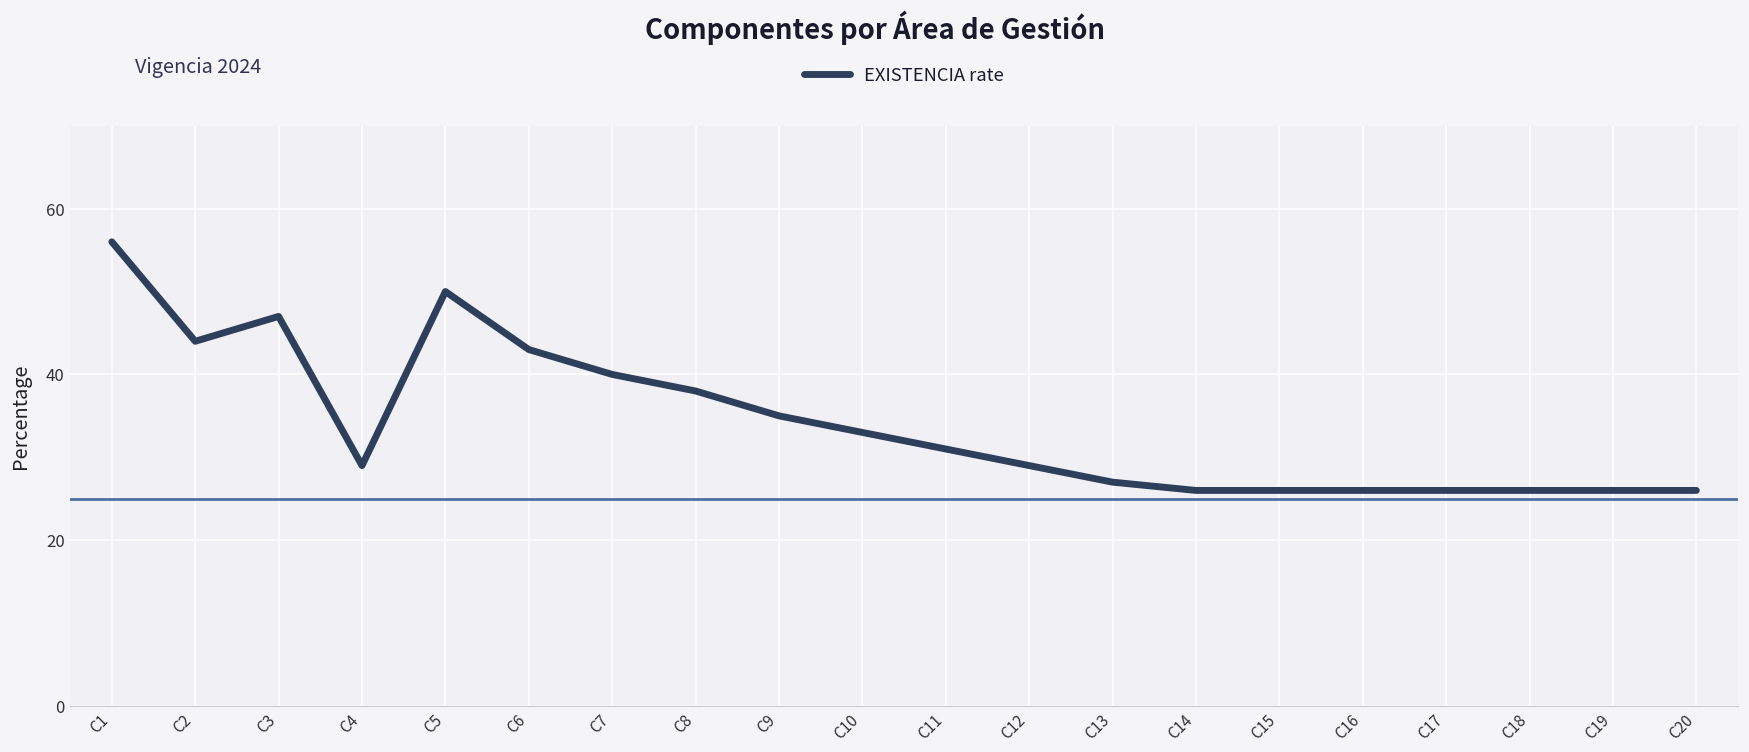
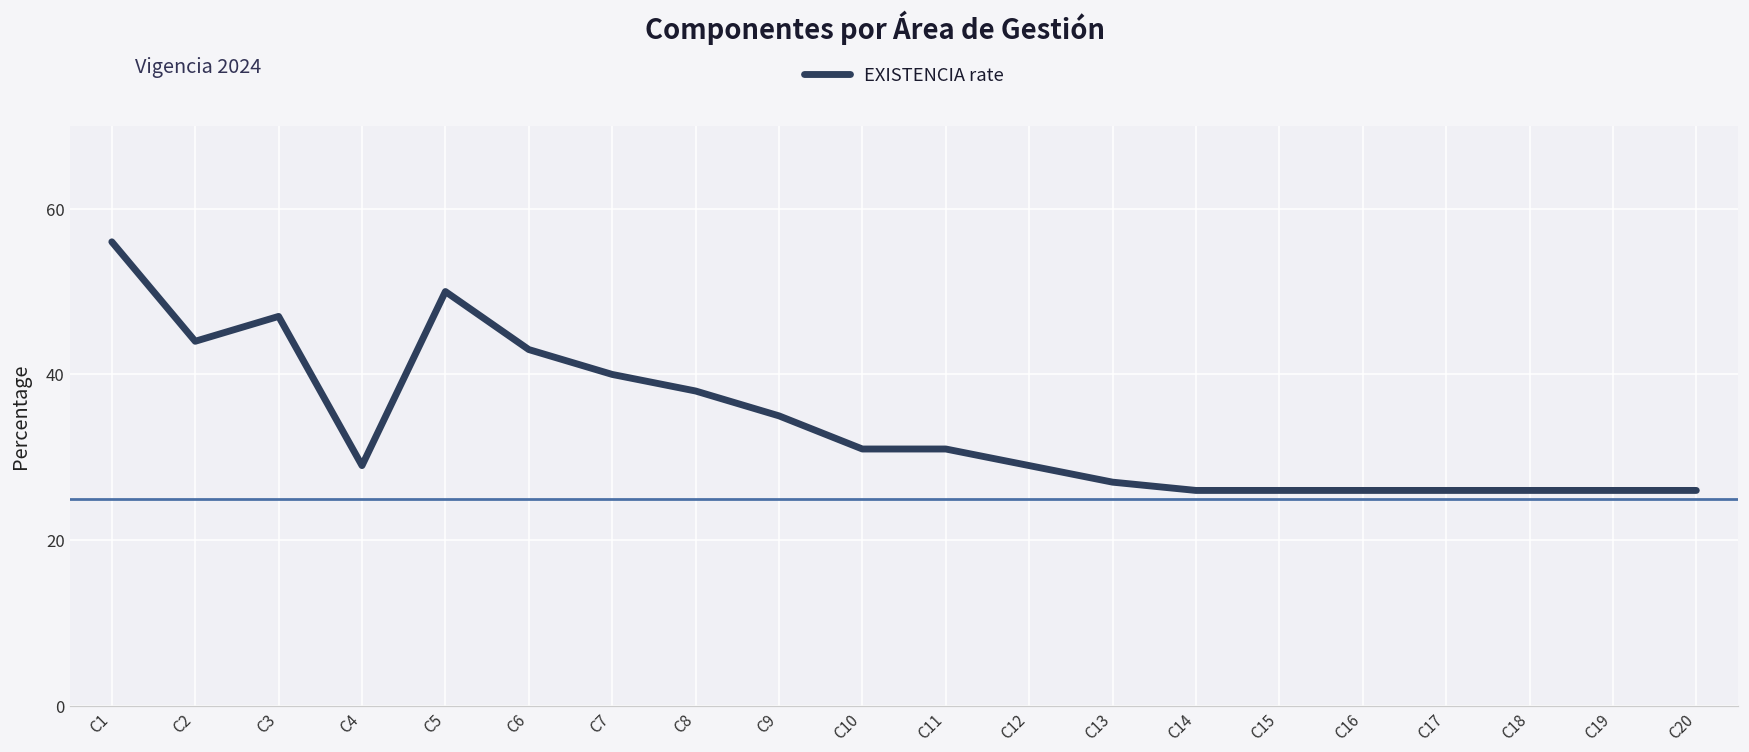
  {
    "C1": 56,
    "C2": 44,
    "C3": 47,
    "C4": 29,
    "C5": 50,
    "C6": 43,
    "C7": 40,
    "C8": 38,
    "C9": 35,
-   "C10": 33,
+   "C10": 31,
    "C11": 31,
    "C12": 29,
    "C13": 27,
    "C14": 26,
    "C15": 26,
    "C16": 26,
    "C17": 26,
    "C18": 26,
    "C19": 26,
    "C20": 26
  }
